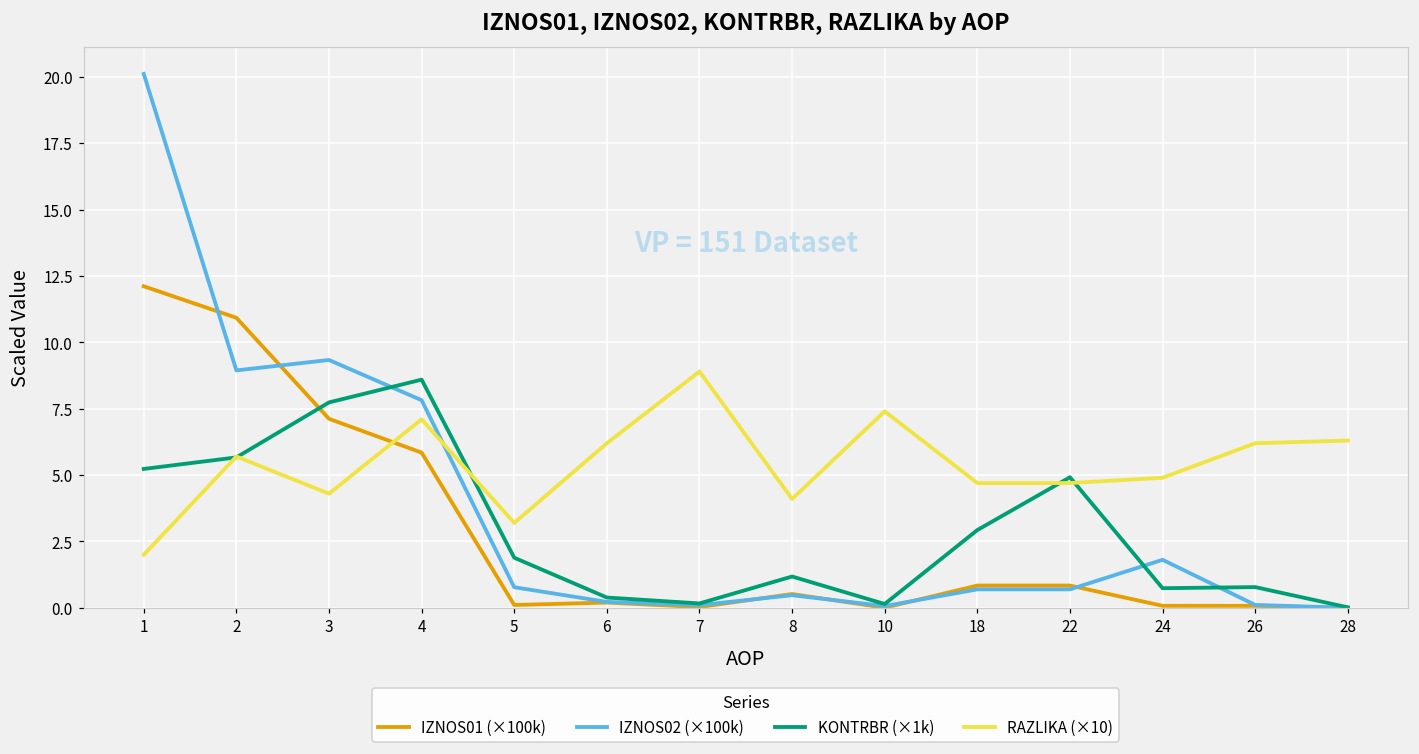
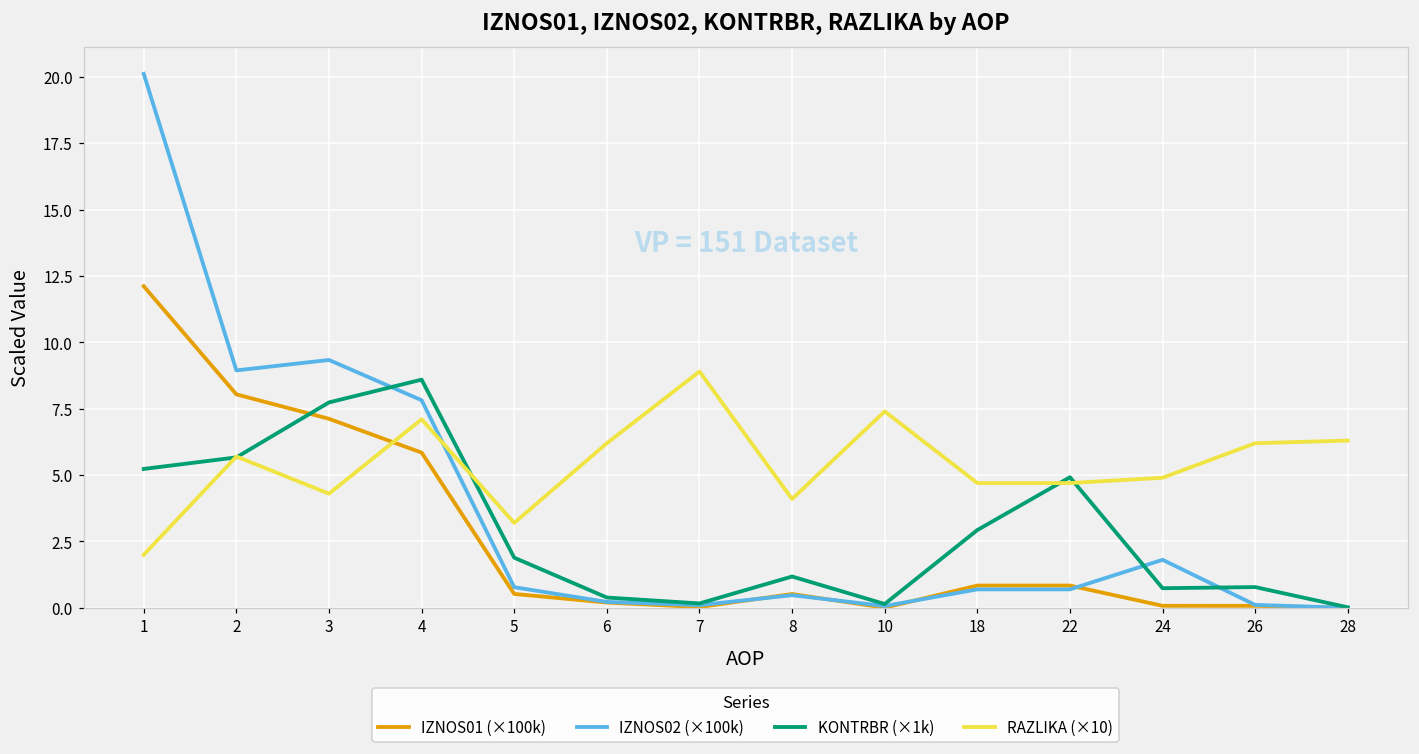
  {
    "IZNOS01 (×100k)": {
      "1": 12.1,
-     "2": 10.9,
+     "2": 8.0,
      "3": 7.1,
      "4": 5.8,
-     "5": 0.1,
+     "5": 0.5,
      "18": 0.8,
      "22": 0.8,
      "24": 0.1
    },
    "IZNOS02 (×100k)": {
      "1": 20.1,
      "2": 8.9,
      "3": 9.3,
      "4": 7.8,
      "5": 0.8,
      "18": 0.7,
      "22": 0.7,
      "24": 1.8
    },
    "KONTRBR (×1k)": {
      "1": 5.2,
      "3": 7.7,
      "4": 8.6,
      "5": 1.9,
      "6": 0.4,
      "8": 1.2,
      "18": 2.9,
      "22": 4.9,
      "24": 0.7,
      "26": 0.8
    },
    "RAZLIKA (×10)": {
      "1": 2.0,
      "3": 4.3,
      "4": 7.1,
      "5": 3.2,
      "6": 6.2,
      "7": 8.9,
      "8": 4.1,
      "10": 7.4,
      "18": 4.7,
      "22": 4.7,
      "24": 4.9,
      "26": 6.2,
      "28": 6.3
    }
  }
